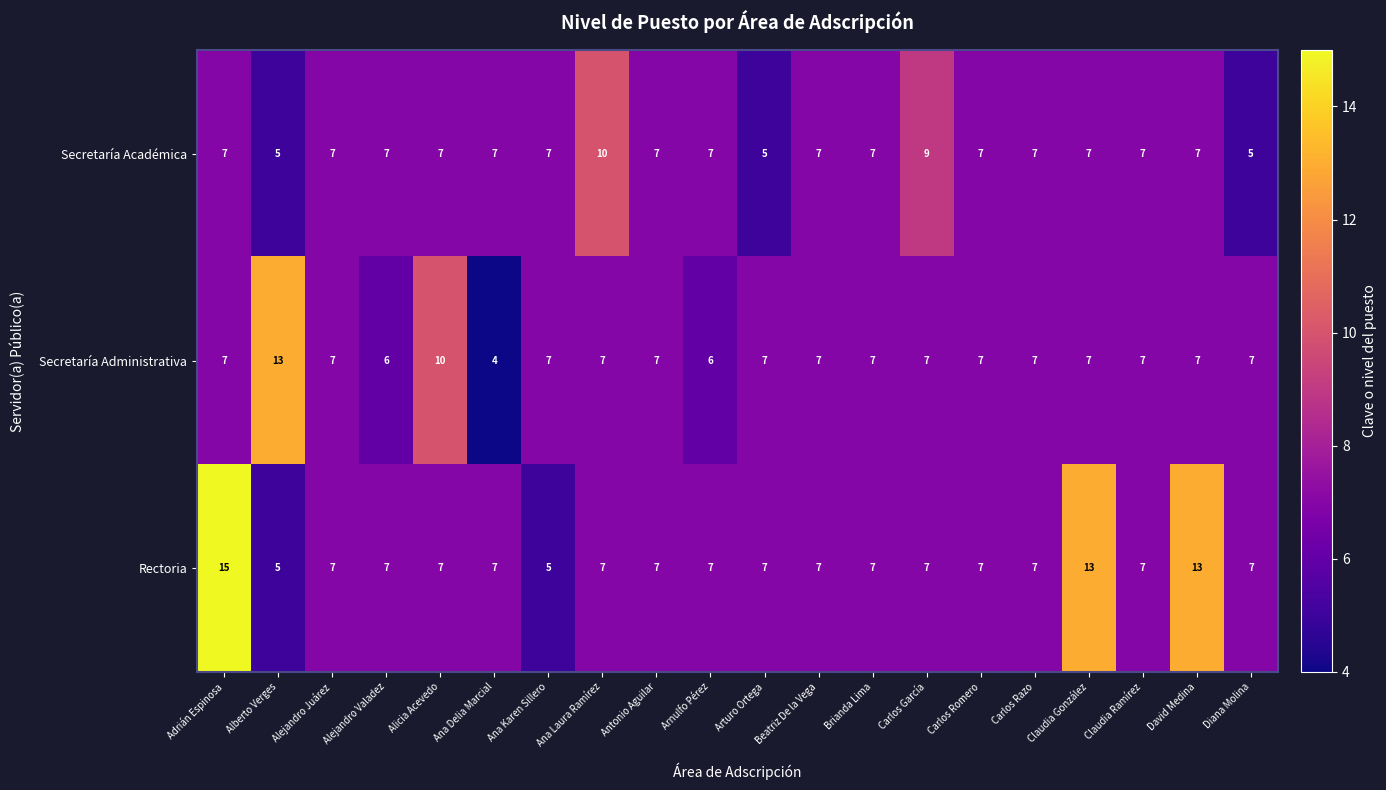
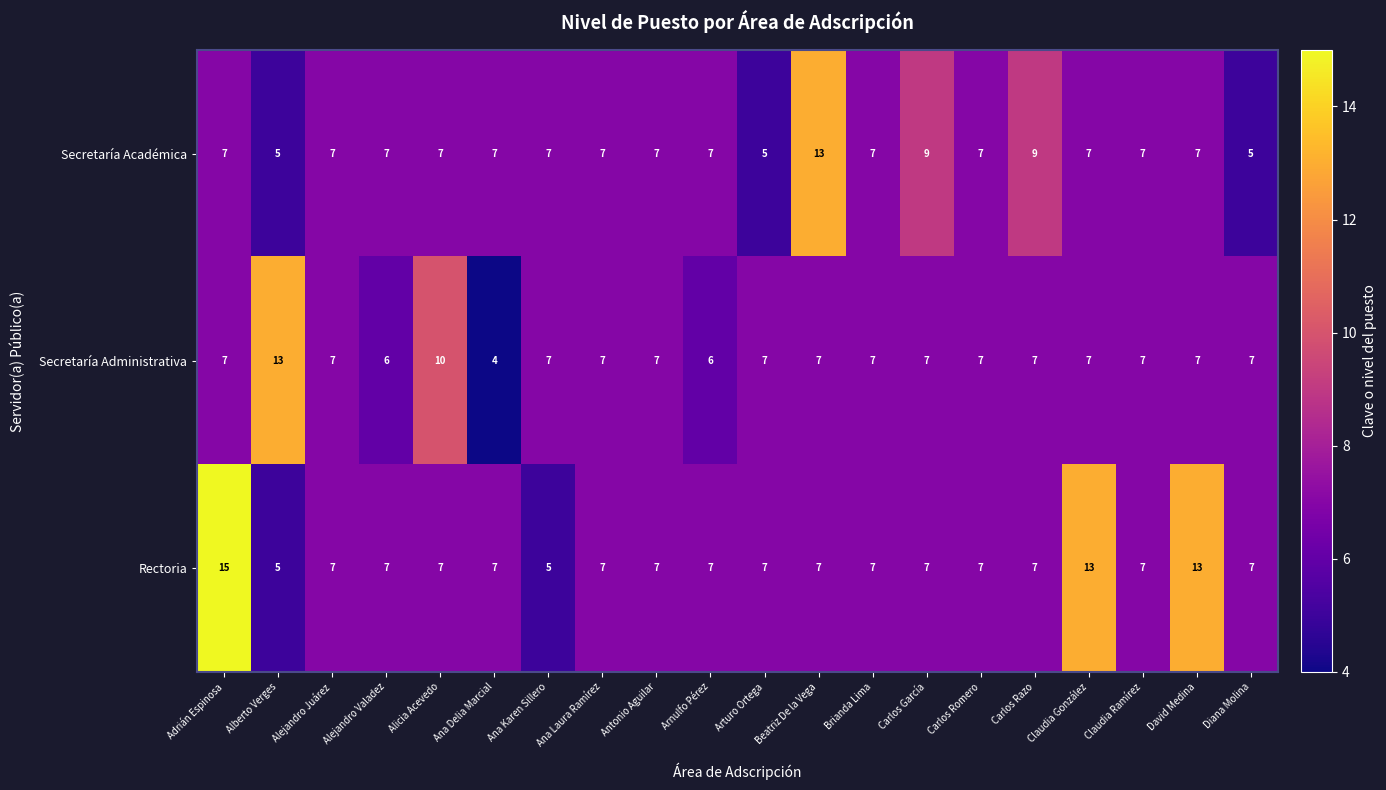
  {
    "Secretaría Académica": {
      "Adrián Espinosa": 7,
      "Alberto Verges": 5,
      "Alejandro Juárez": 7,
      "Alejandro Valadez": 7,
      "Alicia Acevedo": 7,
      "Ana Delia Marcial": 7,
      "Ana Karen Sillero": 7,
-     "Ana Laura Ramírez": 10,
+     "Ana Laura Ramírez": 7,
      "Antonio Aguilar": 7,
      "Arnulfo Pérez": 7,
      "Arturo Ortega": 5,
-     "Beatriz De la Vega": 7,
+     "Beatriz De la Vega": 13,
      "Brianda Lima": 7,
      "Carlos García": 9,
      "Carlos Romero": 7,
-     "Carlos Razo": 7,
+     "Carlos Razo": 9,
      "Claudia González": 7,
      "Claudia Ramírez": 7,
      "David Medina": 7,
      "Diana Molina": 5
    },
    "Secretaría Administrativa": {
      "Adrián Espinosa": 7,
      "Alberto Verges": 13,
      "Alejandro Juárez": 7,
      "Alejandro Valadez": 6,
      "Alicia Acevedo": 10,
      "Ana Delia Marcial": 4,
      "Ana Karen Sillero": 7,
      "Ana Laura Ramírez": 7,
      "Antonio Aguilar": 7,
      "Arnulfo Pérez": 6,
      "Arturo Ortega": 7,
      "Beatriz De la Vega": 7,
      "Brianda Lima": 7,
      "Carlos García": 7,
      "Carlos Romero": 7,
      "Carlos Razo": 7,
      "Claudia González": 7,
      "Claudia Ramírez": 7,
      "David Medina": 7,
      "Diana Molina": 7
    },
    "Rectoria": {
      "Adrián Espinosa": 15,
      "Alberto Verges": 5,
      "Alejandro Juárez": 7,
      "Alejandro Valadez": 7,
      "Alicia Acevedo": 7,
      "Ana Delia Marcial": 7,
      "Ana Karen Sillero": 5,
      "Ana Laura Ramírez": 7,
      "Antonio Aguilar": 7,
      "Arnulfo Pérez": 7,
      "Arturo Ortega": 7,
      "Beatriz De la Vega": 7,
      "Brianda Lima": 7,
      "Carlos García": 7,
      "Carlos Romero": 7,
      "Carlos Razo": 7,
      "Claudia González": 13,
      "Claudia Ramírez": 7,
      "David Medina": 13,
      "Diana Molina": 7
    }
  }
